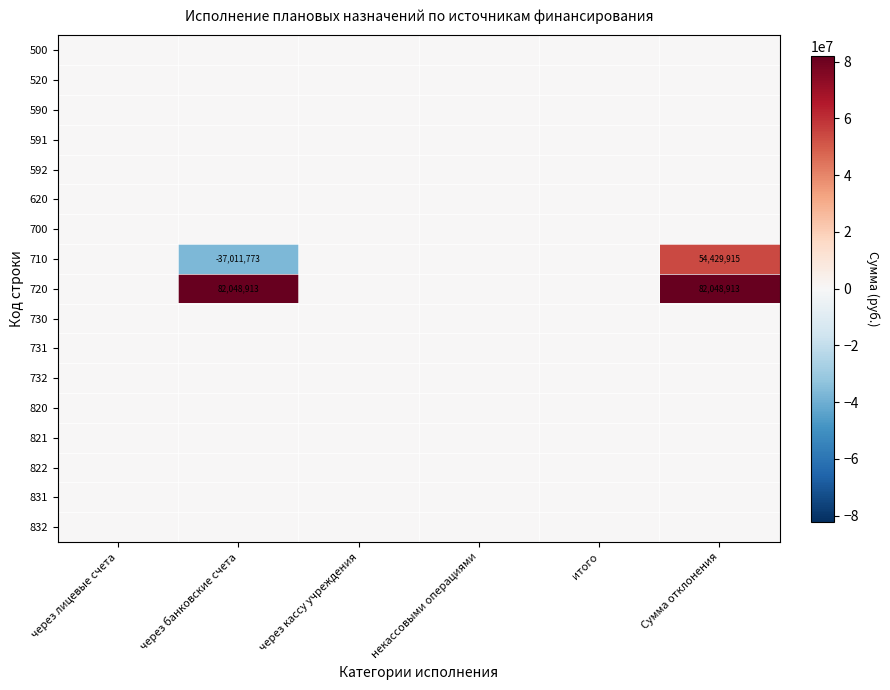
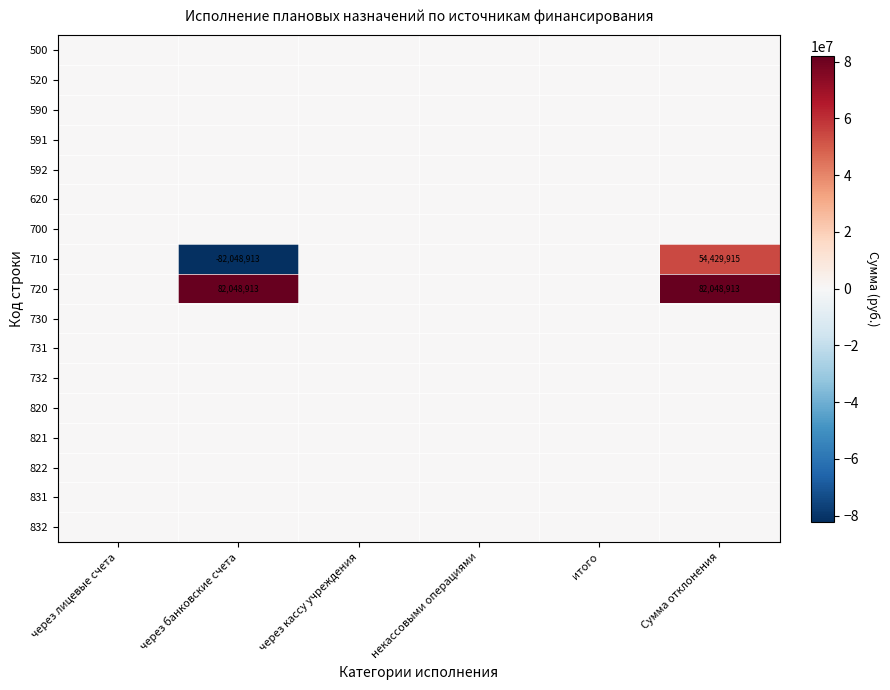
  {
    "710": {
-     "через банковские счета": "-37,011,773",
+     "через банковские счета": "-82,048,913",
      "Сумма отклонения": "54,429,915"
    },
    "720": {
      "через банковские счета": "82,048,913",
      "Сумма отклонения": "82,048,913"
    }
  }
